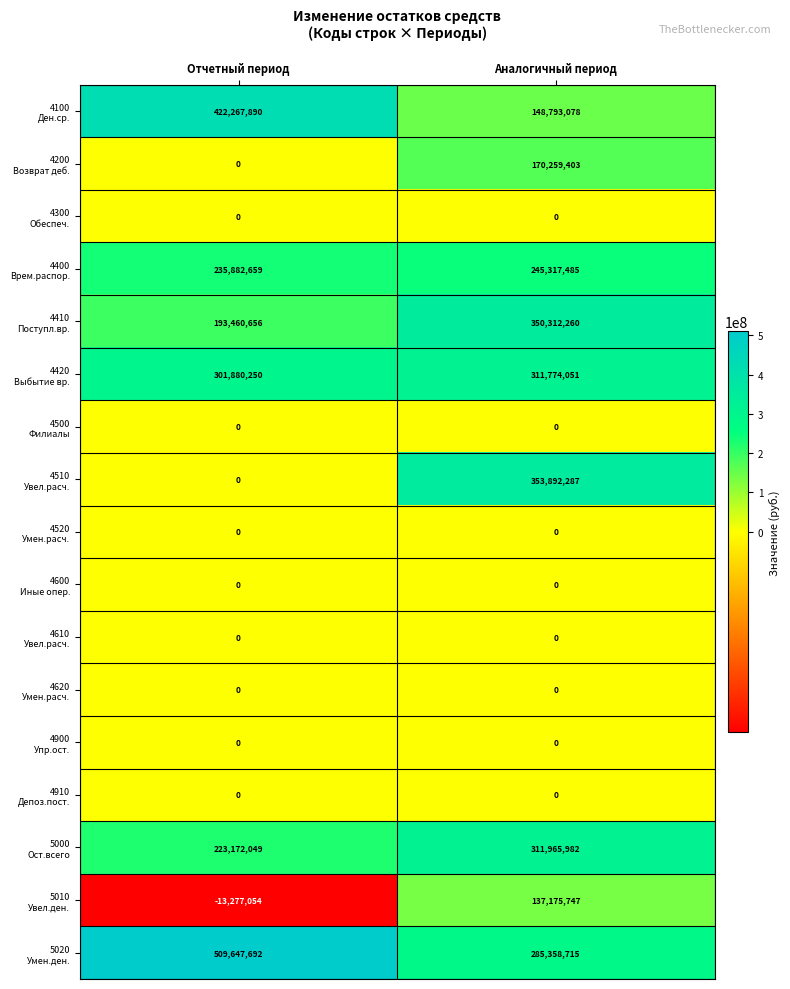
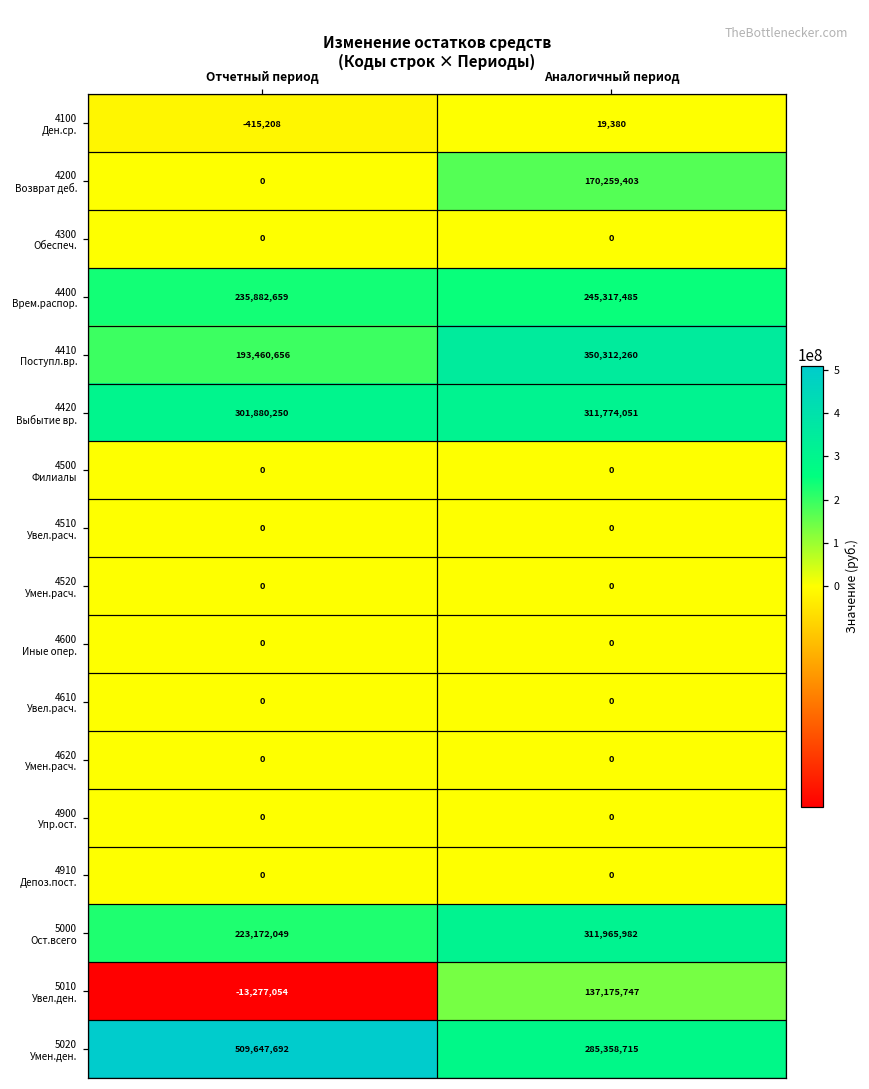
  {
    "4100 Ден.ср.": {
-     "Отчетный период": "422,267,890",
-     "Аналогичный период": "148,793,078"
+     "Отчетный период": "-415,208",
+     "Аналогичный период": "19,380"
    },
    "4200 Возврат деб.": {
      "Отчетный период": "0",
      "Аналогичный период": "170,259,403"
    },
    "4300 Обеспеч.": {
      "Отчетный период": "0",
      "Аналогичный период": "0"
    },
    "4400 Врем.распор.": {
      "Отчетный период": "235,882,659",
      "Аналогичный период": "245,317,485"
    },
    "4410 Поступл.вр.": {
      "Отчетный период": "193,460,656",
      "Аналогичный период": "350,312,260"
    },
    "4420 Выбытие вр.": {
      "Отчетный период": "301,880,250",
      "Аналогичный период": "311,774,051"
    },
    "4500 Филиалы": {
      "Отчетный период": "0",
      "Аналогичный период": "0"
    },
    "4510 Увел.расч.": {
      "Отчетный период": "0",
-     "Аналогичный период": "353,892,287"
+     "Аналогичный период": "0"
    },
    "4520 Умен.расч.": {
      "Отчетный период": "0",
      "Аналогичный период": "0"
    },
    "4600 Иные опер.": {
      "Отчетный период": "0",
      "Аналогичный период": "0"
    },
    "4610 Увел.расч.": {
      "Отчетный период": "0",
      "Аналогичный период": "0"
    },
    "4620 Умен.расч.": {
      "Отчетный период": "0",
      "Аналогичный период": "0"
    },
    "4900 Упр.ост.": {
      "Отчетный период": "0",
      "Аналогичный период": "0"
    },
    "4910 Депоз.пост.": {
      "Отчетный период": "0",
      "Аналогичный период": "0"
    },
    "5000 Ост.всего": {
      "Отчетный период": "223,172,049",
      "Аналогичный период": "311,965,982"
    },
    "5010 Увел.ден.": {
      "Отчетный период": "-13,277,054",
      "Аналогичный период": "137,175,747"
    },
    "5020 Умен.ден.": {
      "Отчетный период": "509,647,692",
      "Аналогичный период": "285,358,715"
    }
  }
